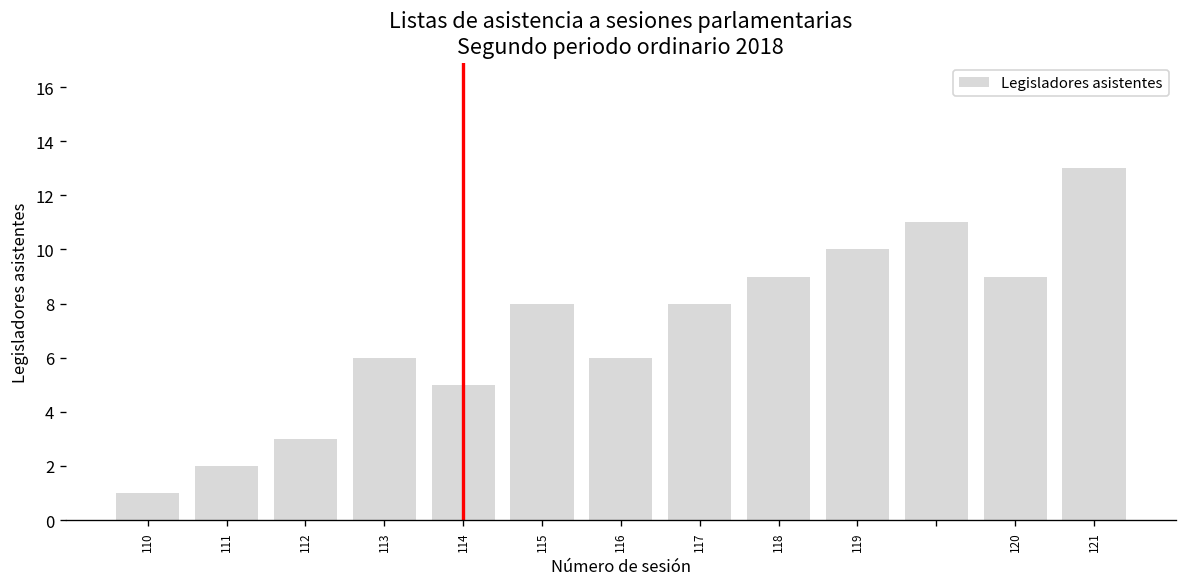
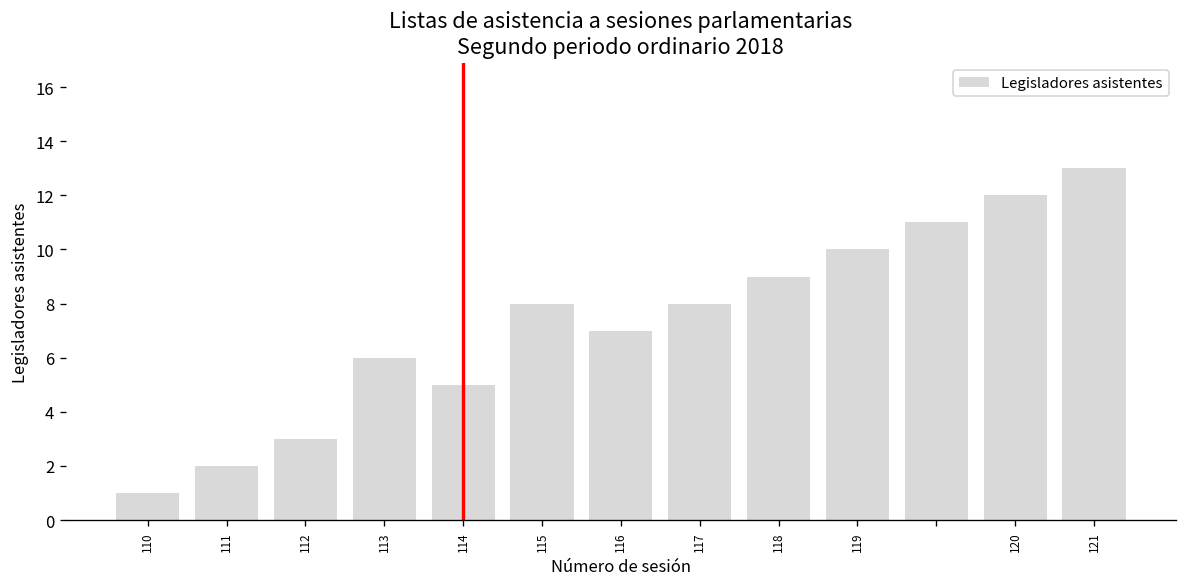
  {
    "110": 1,
    "111": 2,
    "112": 3,
    "113": 6,
    "114": 5,
    "115": 8,
-   "116": 6,
+   "116": 7,
    "117": 8,
    "118": 9,
    "119": 10,
-   "120": 9,
+   "120": 12,
    "121": 13
  }
